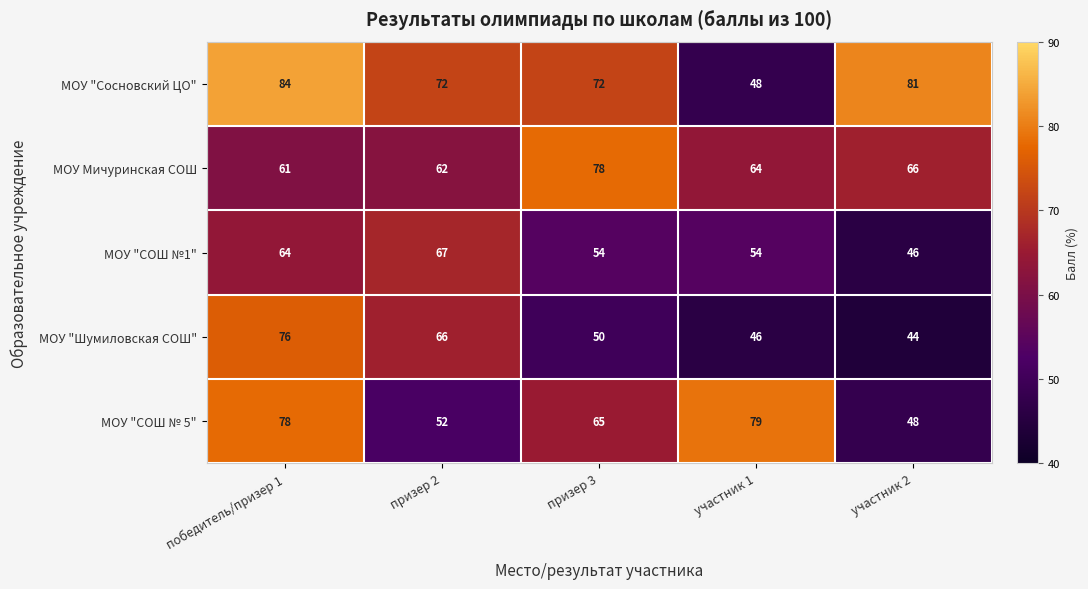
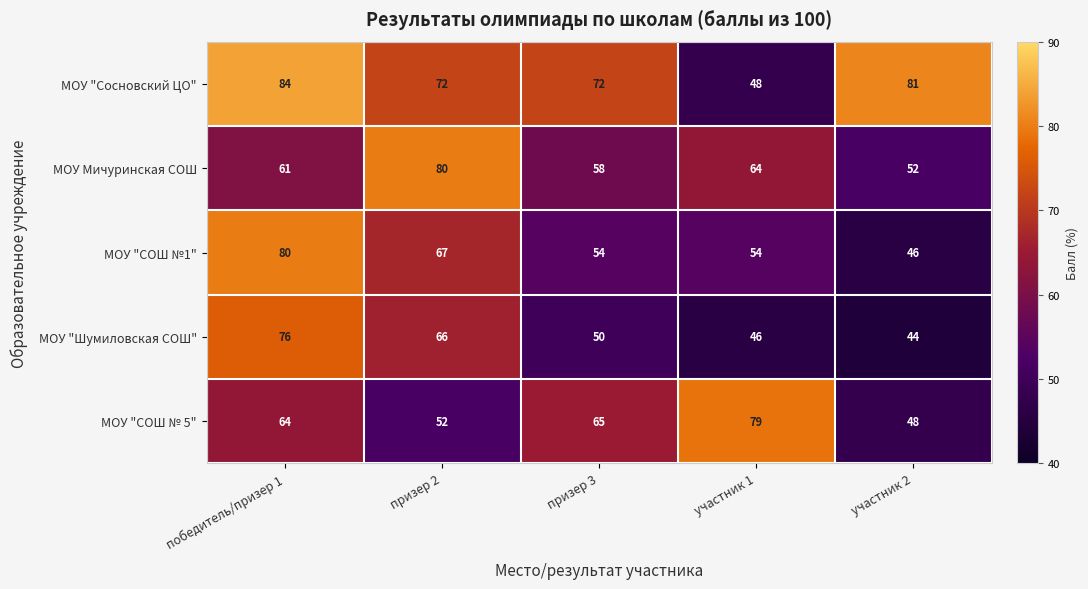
  {
    "МОУ \"Сосновский ЦО\"": {
      "победитель/призер 1": 84,
      "призер 2": 72,
      "призер 3": 72,
      "участник 1": 48,
      "участник 2": 81
    },
    "МОУ Мичуринская СОШ": {
      "победитель/призер 1": 61,
-     "призер 2": 62,
-     "призер 3": 78,
+     "призер 2": 80,
+     "призер 3": 58,
      "участник 1": 64,
-     "участник 2": 66
+     "участник 2": 52
    },
    "МОУ \"СОШ №1\"": {
-     "победитель/призер 1": 64,
+     "победитель/призер 1": 80,
      "призер 2": 67,
      "призер 3": 54,
      "участник 1": 54,
      "участник 2": 46
    },
    "МОУ \"Шумиловская СОШ\"": {
      "победитель/призер 1": 76,
      "призер 2": 66,
      "призер 3": 50,
      "участник 1": 46,
      "участник 2": 44
    },
    "МОУ \"СОШ № 5\"": {
-     "победитель/призер 1": 78,
+     "победитель/призер 1": 64,
      "призер 2": 52,
      "призер 3": 65,
      "участник 1": 79,
      "участник 2": 48
    }
  }
